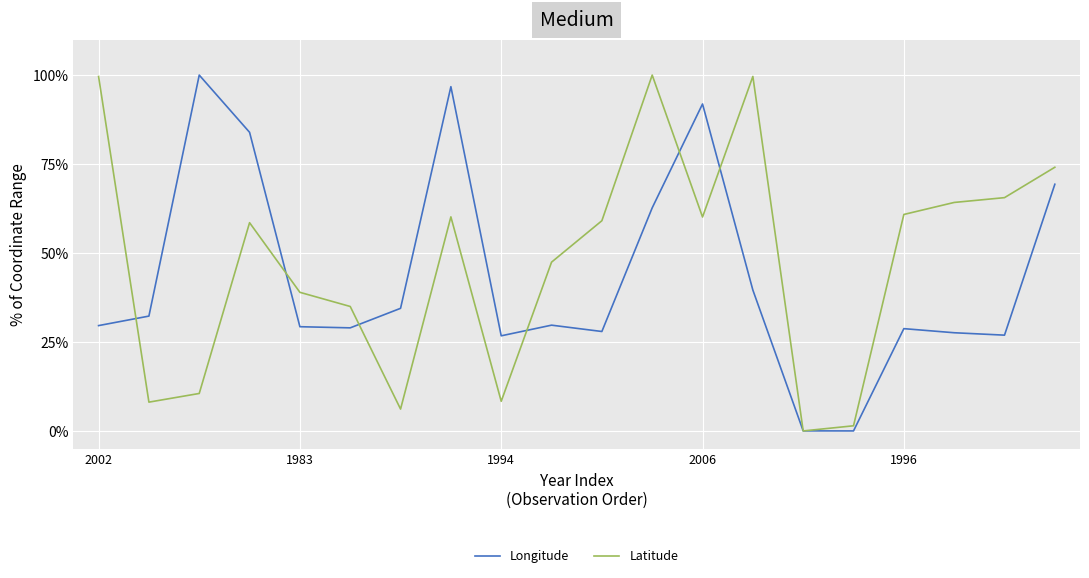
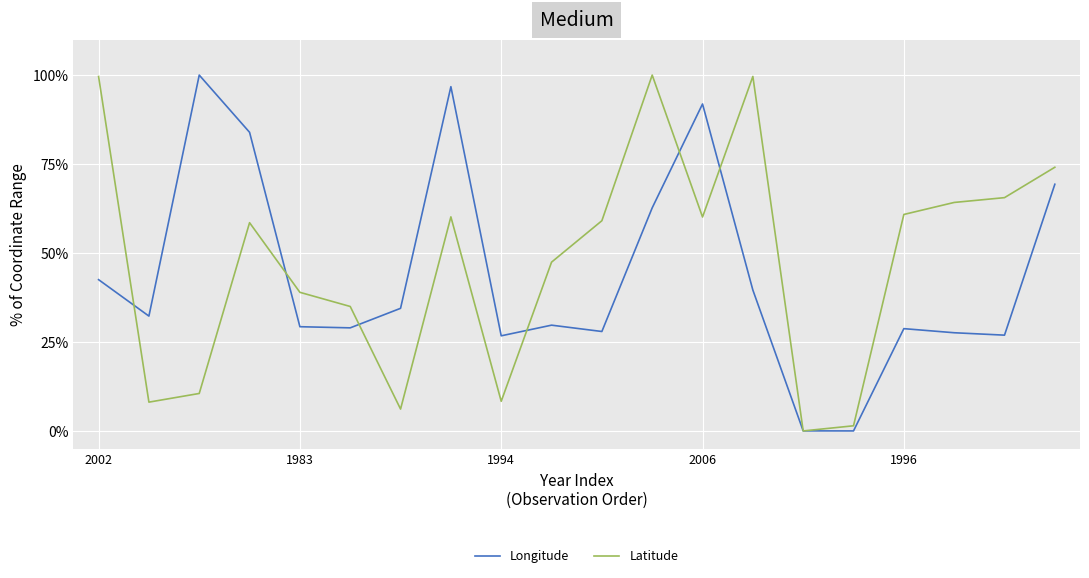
  {
    "Longitude": {
-     "2002": "30%",
+     "2002": "43%",
      "1994": "27%",
      "2006": "92%"
    },
    "Latitude": {
      "2002": "100%",
      "1994": "8%",
      "2006": "60%"
    }
  }
